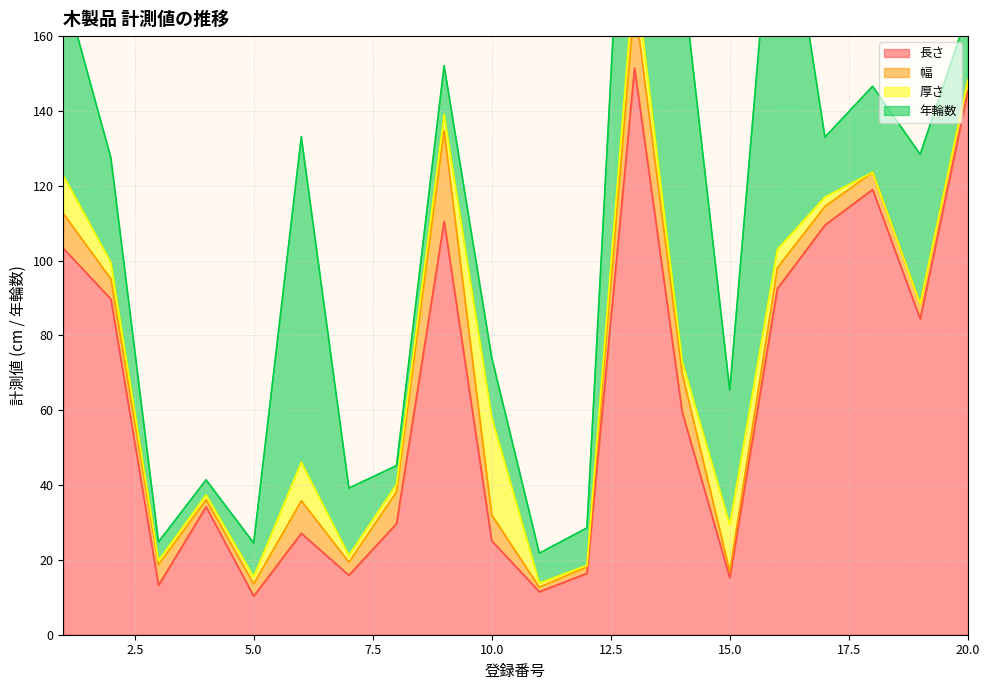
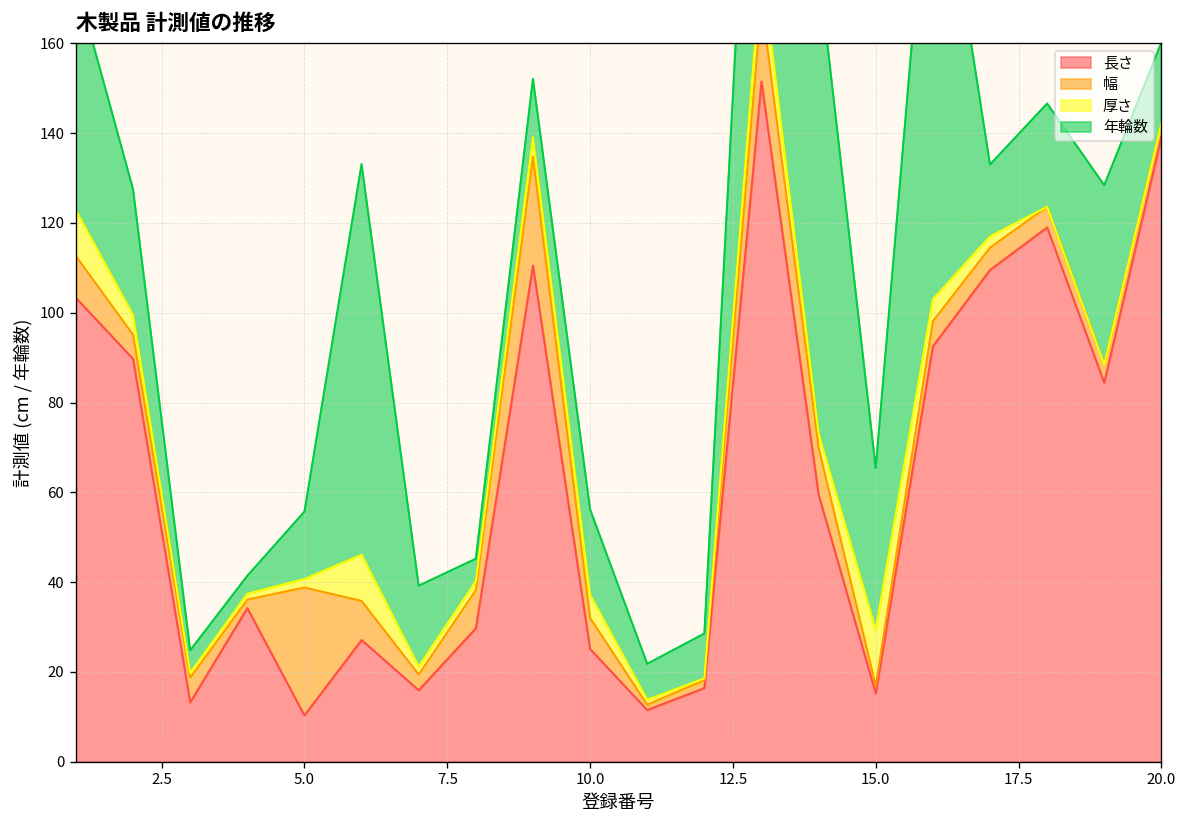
  {
    "長さ": {
      "5.0": 10,
      "10.0": 25,
      "15.0": 15,
-     "20.0": 145
+     "20.0": 139
    },
    "幅": {
-     "5.0": 3,
+     "5.0": 28,
      "10.0": 7,
      "15.0": 2
    },
    "厚さ": {
      "5.0": 2,
-     "10.0": 26,
+     "10.0": 5,
      "15.0": 13
    },
    "年輪数": {
-     "5.0": 9,
-     "10.0": 16,
+     "5.0": 15,
+     "10.0": 19,
      "15.0": 36
    }
  }
